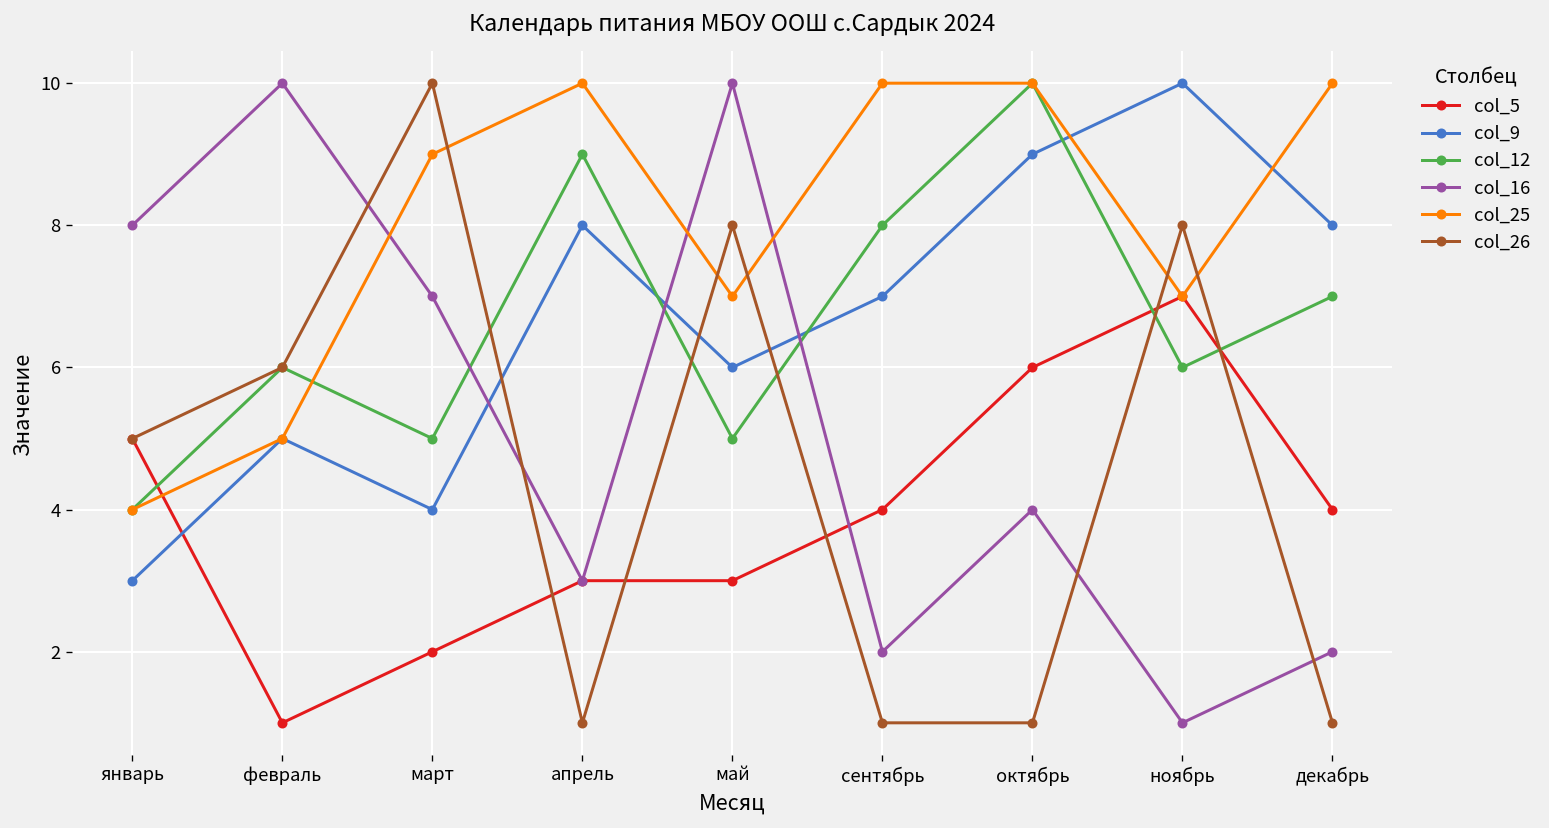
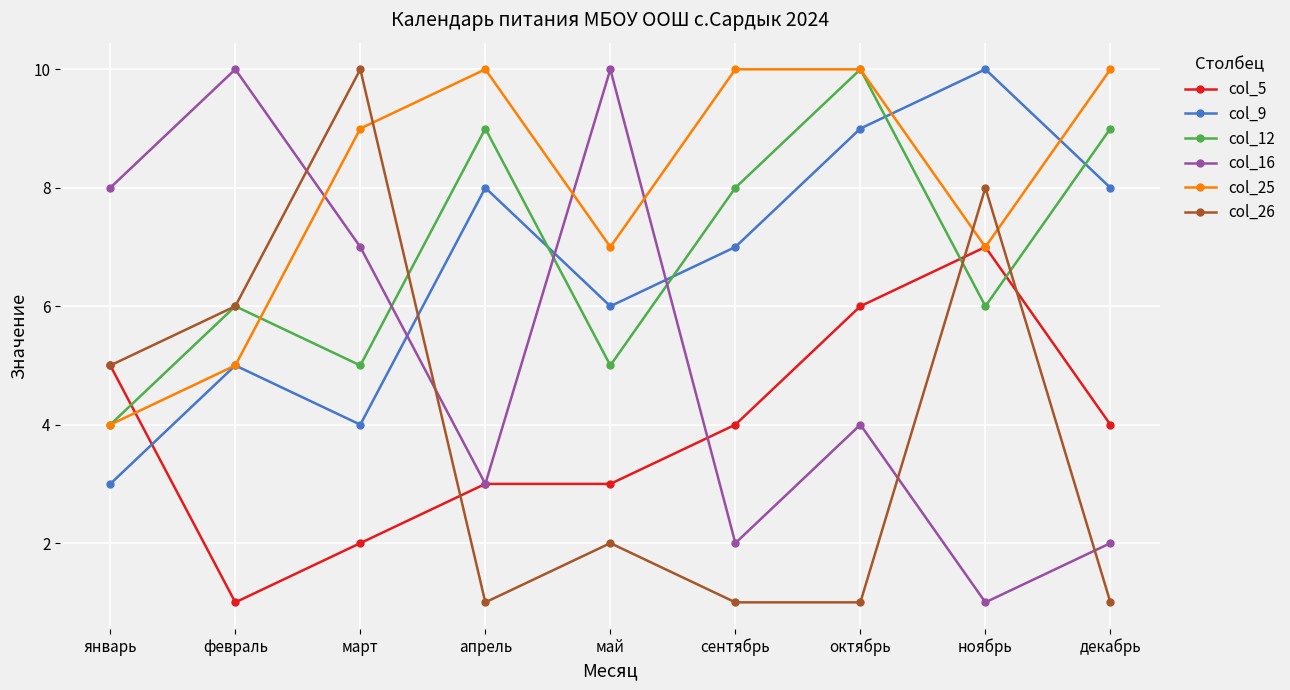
  {
    "col_5": {
      "февраль": 1,
      "март": 2,
      "май": 3,
      "сентябрь": 4,
      "октябрь": 6,
      "декабрь": 4
    },
    "col_9": {
      "январь": 3,
      "март": 4,
      "апрель": 8,
      "май": 6,
      "сентябрь": 7,
      "октябрь": 9,
      "ноябрь": 10,
      "декабрь": 8
    },
    "col_12": {
      "март": 5,
      "апрель": 9,
      "май": 5,
      "сентябрь": 8,
      "ноябрь": 6,
-     "декабрь": 7
+     "декабрь": 9
    },
    "col_16": {
      "январь": 8,
      "февраль": 10,
      "март": 7,
      "май": 10,
      "сентябрь": 2,
      "октябрь": 4,
      "ноябрь": 1,
      "декабрь": 2
    },
    "col_25": {
      "март": 9,
      "апрель": 10,
      "май": 7,
      "сентябрь": 10,
      "декабрь": 10
    },
    "col_26": {
      "март": 10,
      "апрель": 1,
-     "май": 8,
+     "май": 2,
      "сентябрь": 1,
      "октябрь": 1,
      "ноябрь": 8,
      "декабрь": 1
    }
  }
